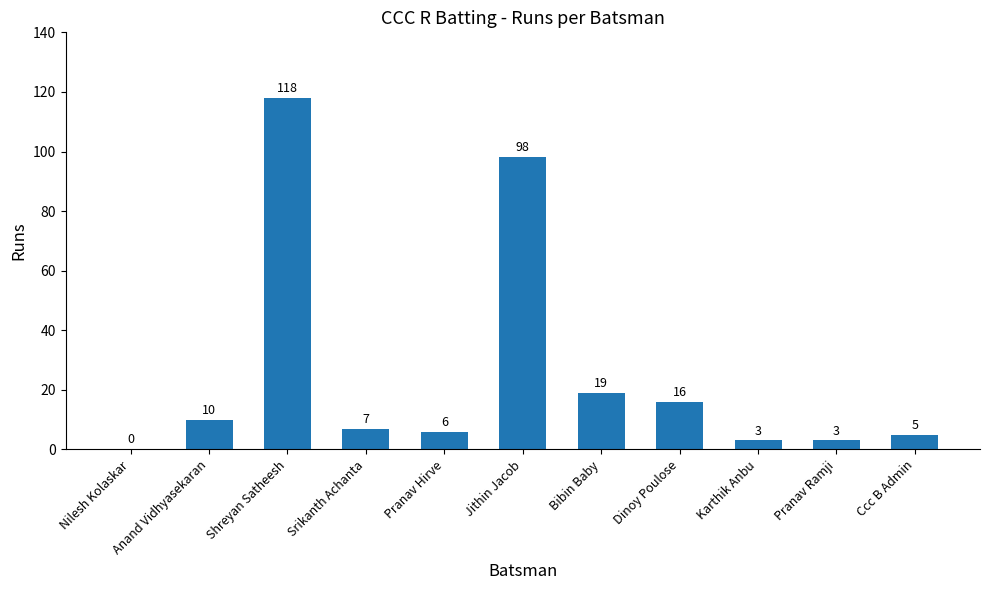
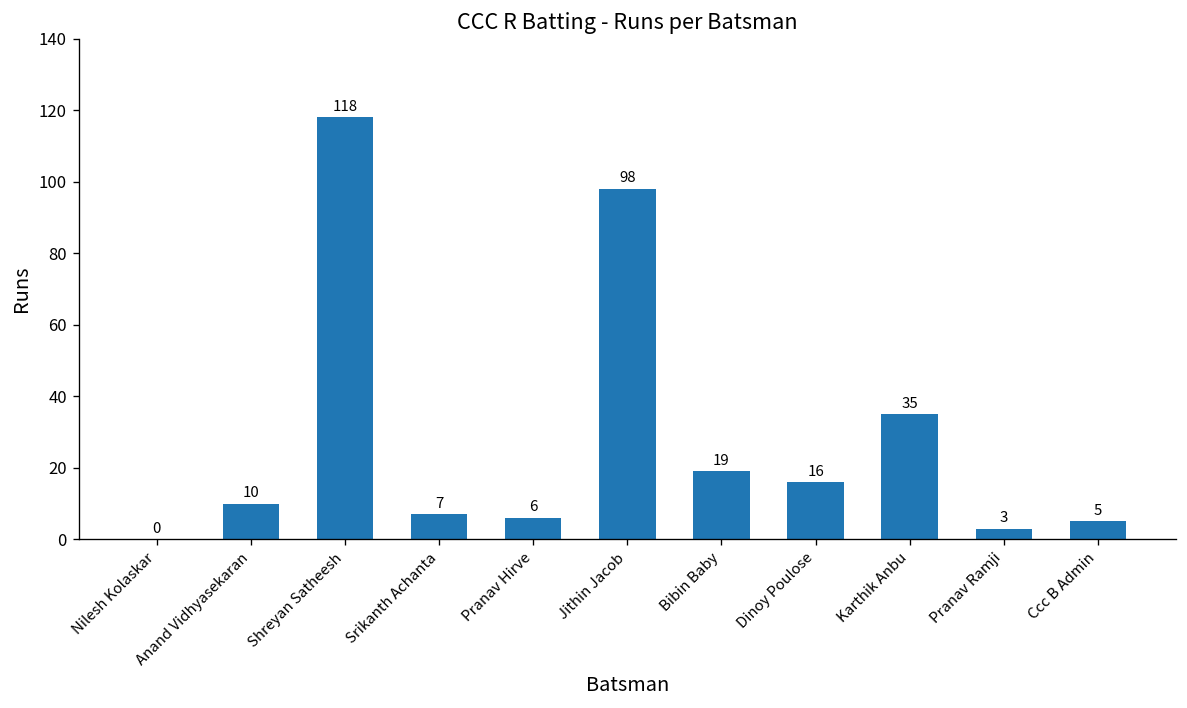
  {
    "Nilesh Kolaskar": 0,
    "Anand Vidhyasekaran": 10,
    "Shreyan Satheesh": 118,
    "Srikanth Achanta": 7,
    "Pranav Hirve": 6,
    "Jithin Jacob": 98,
    "Bibin Baby": 19,
    "Dinoy Poulose": 16,
-   "Karthik Anbu": 3,
+   "Karthik Anbu": 35,
    "Pranav Ramji": 3,
    "Ccc B Admin": 5
  }
